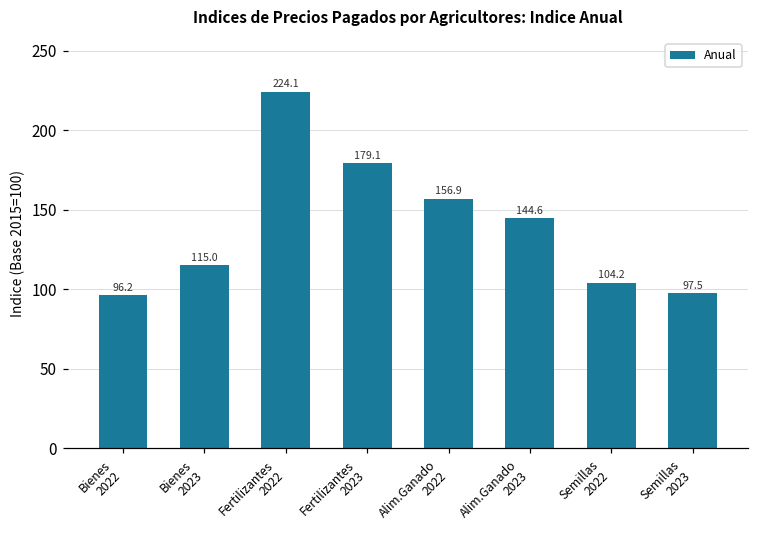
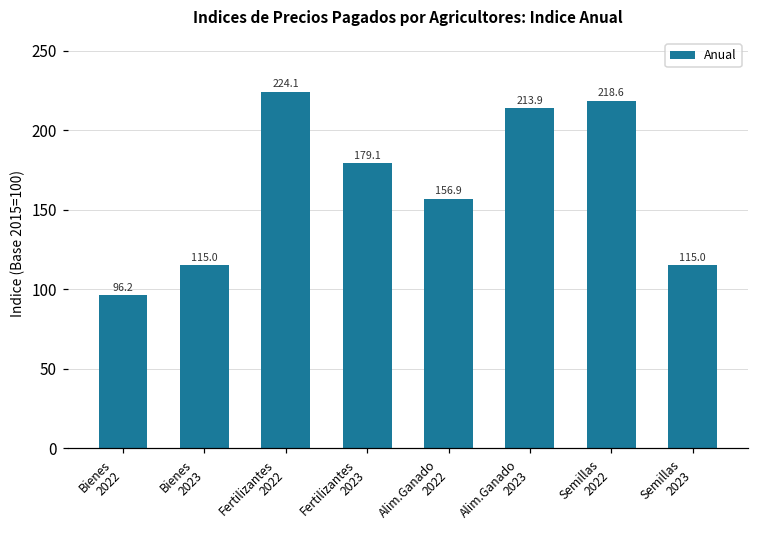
  {
    "Bienes 2022": 96.2,
    "Bienes 2023": 115.0,
    "Fertilizantes 2022": 224.1,
    "Fertilizantes 2023": 179.1,
    "Alim.Ganado 2022": 156.9,
-   "Alim.Ganado 2023": 144.6,
-   "Semillas 2022": 104.2,
-   "Semillas 2023": 97.5
+   "Alim.Ganado 2023": 213.9,
+   "Semillas 2022": 218.6,
+   "Semillas 2023": 115.0
  }
